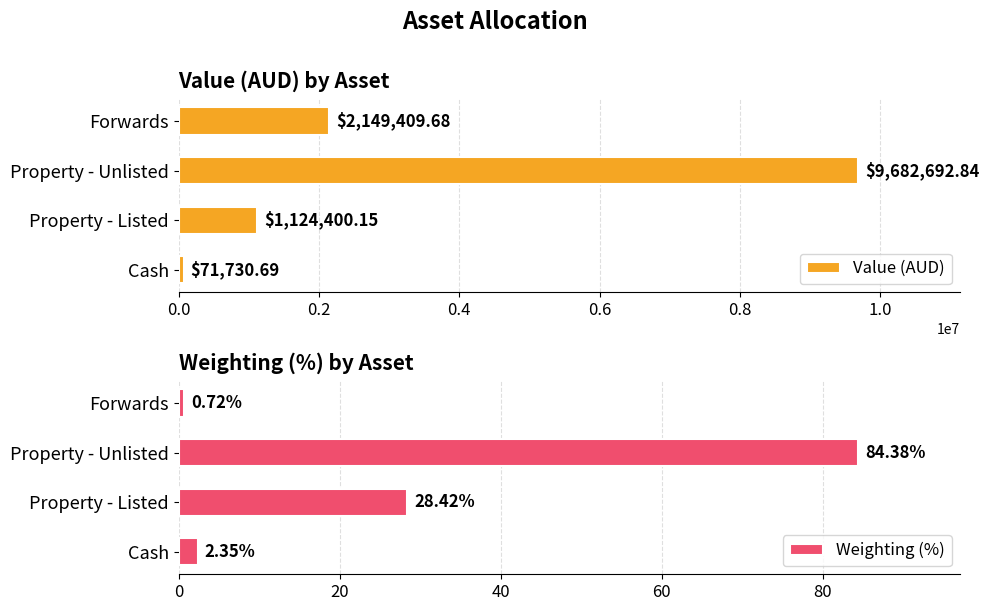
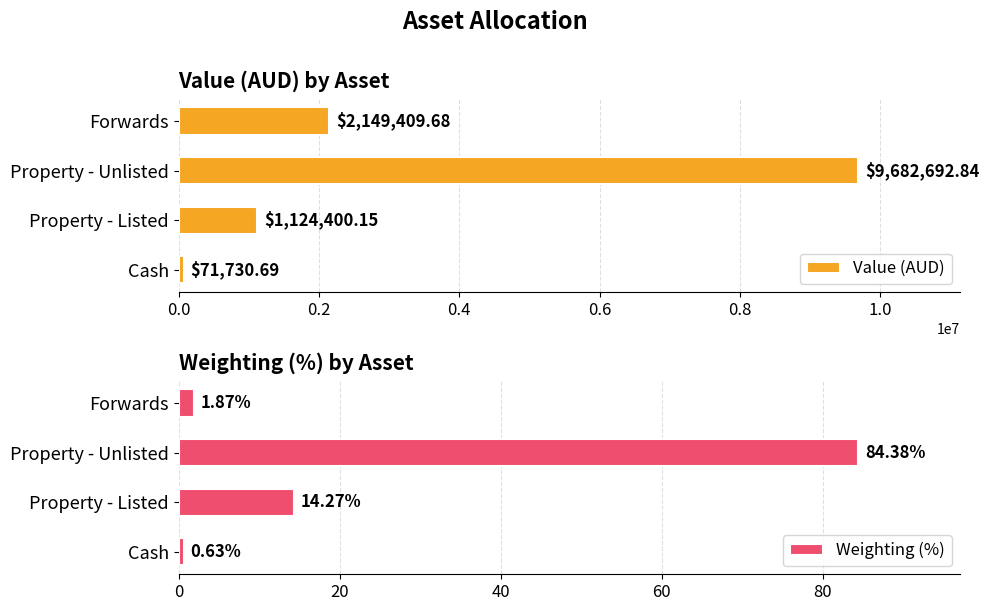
  {
    "Value (AUD) by Asset": {
      "Forwards": "$2,149,409.68",
      "Property - Unlisted": "$9,682,692.84",
      "Property - Listed": "$1,124,400.15",
      "Cash": "$71,730.69"
    },
    "Weighting (%) by Asset": {
-     "Forwards": "0.72%",
+     "Forwards": "1.87%",
      "Property - Unlisted": "84.38%",
-     "Property - Listed": "28.42%",
-     "Cash": "2.35%"
+     "Property - Listed": "14.27%",
+     "Cash": "0.63%"
    }
  }
